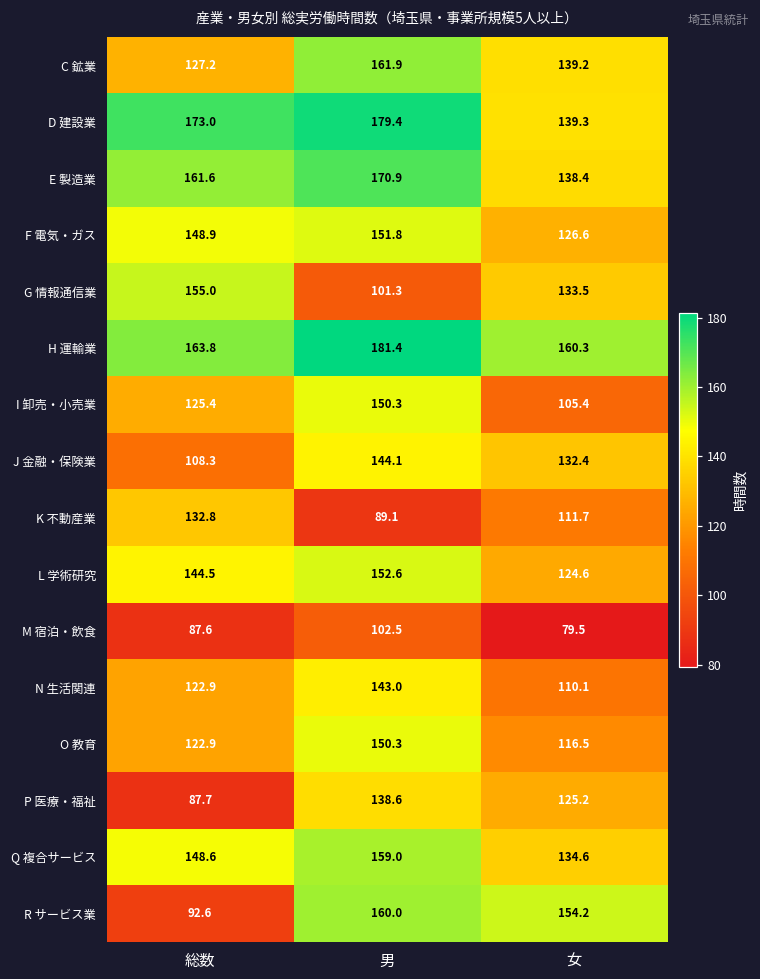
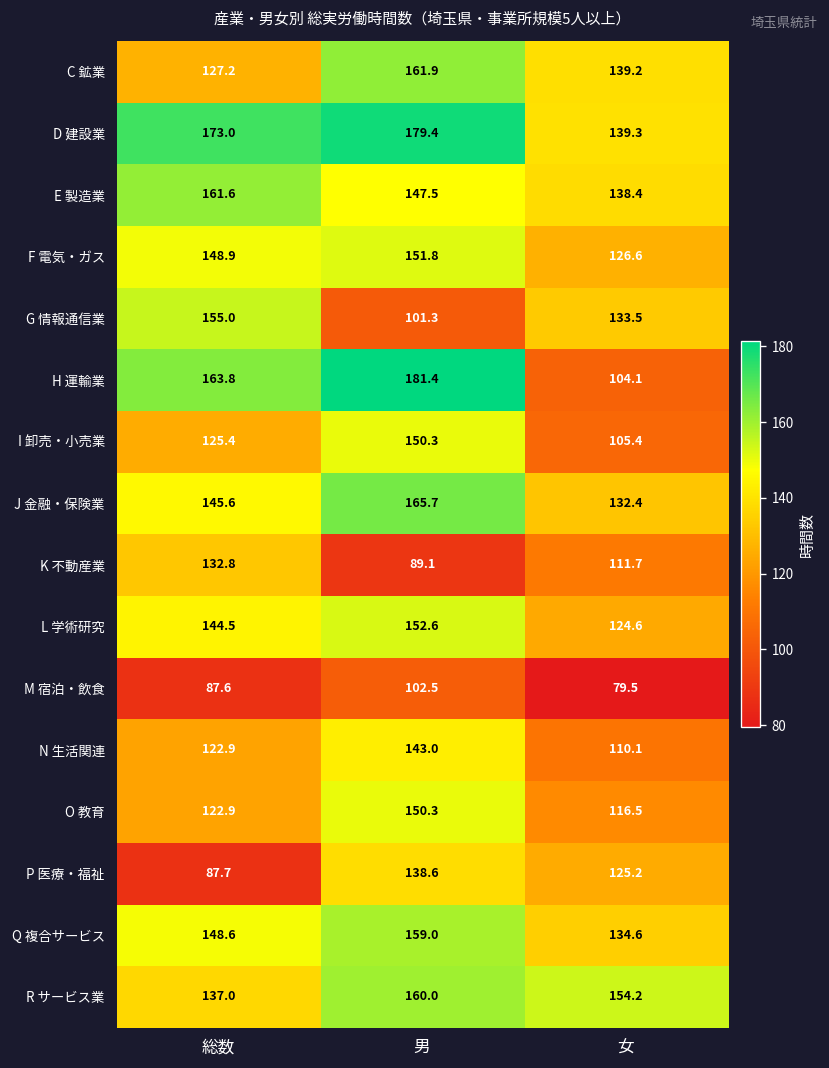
  {
    "C 鉱業": {
      "総数": 127.2,
      "男": 161.9,
      "女": 139.2
    },
    "D 建設業": {
      "総数": 173.0,
      "男": 179.4,
      "女": 139.3
    },
    "E 製造業": {
      "総数": 161.6,
-     "男": 170.9,
+     "男": 147.5,
      "女": 138.4
    },
    "F 電気・ガス": {
      "総数": 148.9,
      "男": 151.8,
      "女": 126.6
    },
    "G 情報通信業": {
      "総数": 155.0,
      "男": 101.3,
      "女": 133.5
    },
    "H 運輸業": {
      "総数": 163.8,
      "男": 181.4,
-     "女": 160.3
+     "女": 104.1
    },
    "I 卸売・小売業": {
      "総数": 125.4,
      "男": 150.3,
      "女": 105.4
    },
    "J 金融・保険業": {
-     "総数": 108.3,
-     "男": 144.1,
+     "総数": 145.6,
+     "男": 165.7,
      "女": 132.4
    },
    "K 不動産業": {
      "総数": 132.8,
      "男": 89.1,
      "女": 111.7
    },
    "L 学術研究": {
      "総数": 144.5,
      "男": 152.6,
      "女": 124.6
    },
    "M 宿泊・飲食": {
      "総数": 87.6,
      "男": 102.5,
      "女": 79.5
    },
    "N 生活関連": {
      "総数": 122.9,
      "男": 143.0,
      "女": 110.1
    },
    "O 教育": {
      "総数": 122.9,
      "男": 150.3,
      "女": 116.5
    },
    "P 医療・福祉": {
      "総数": 87.7,
      "男": 138.6,
      "女": 125.2
    },
    "Q 複合サービス": {
      "総数": 148.6,
      "男": 159.0,
      "女": 134.6
    },
    "R サービス業": {
-     "総数": 92.6,
+     "総数": 137.0,
      "男": 160.0,
      "女": 154.2
    }
  }
